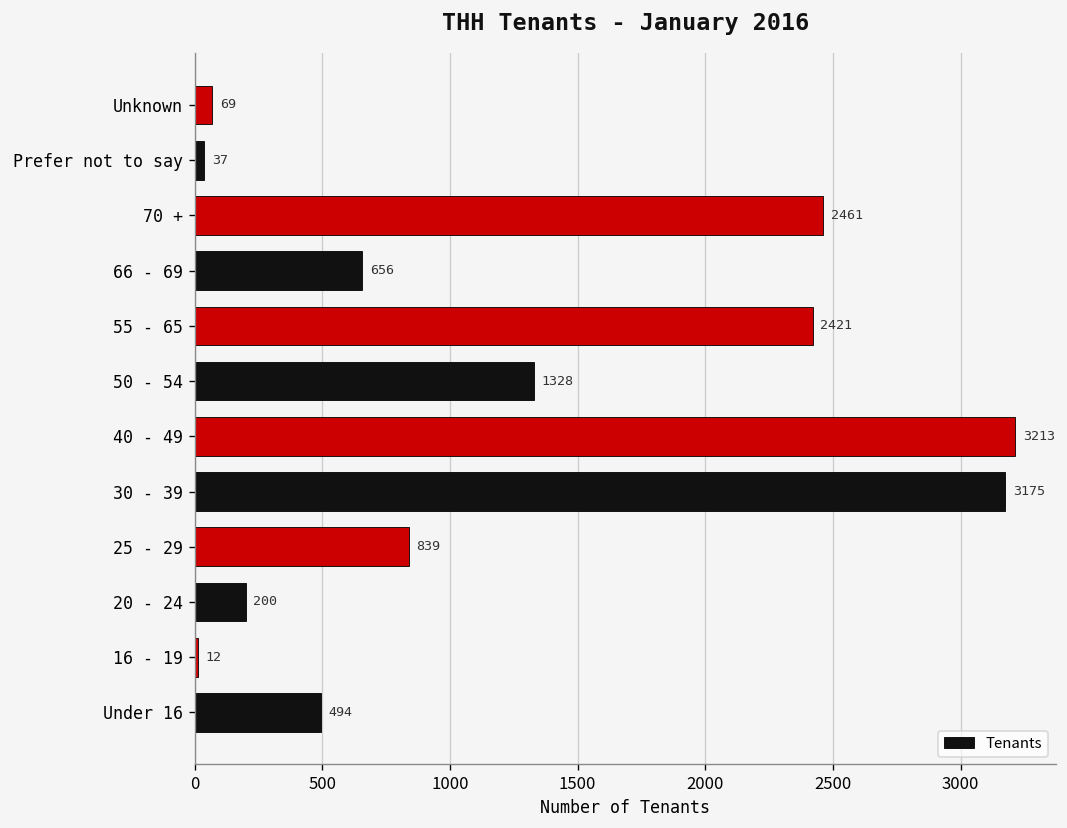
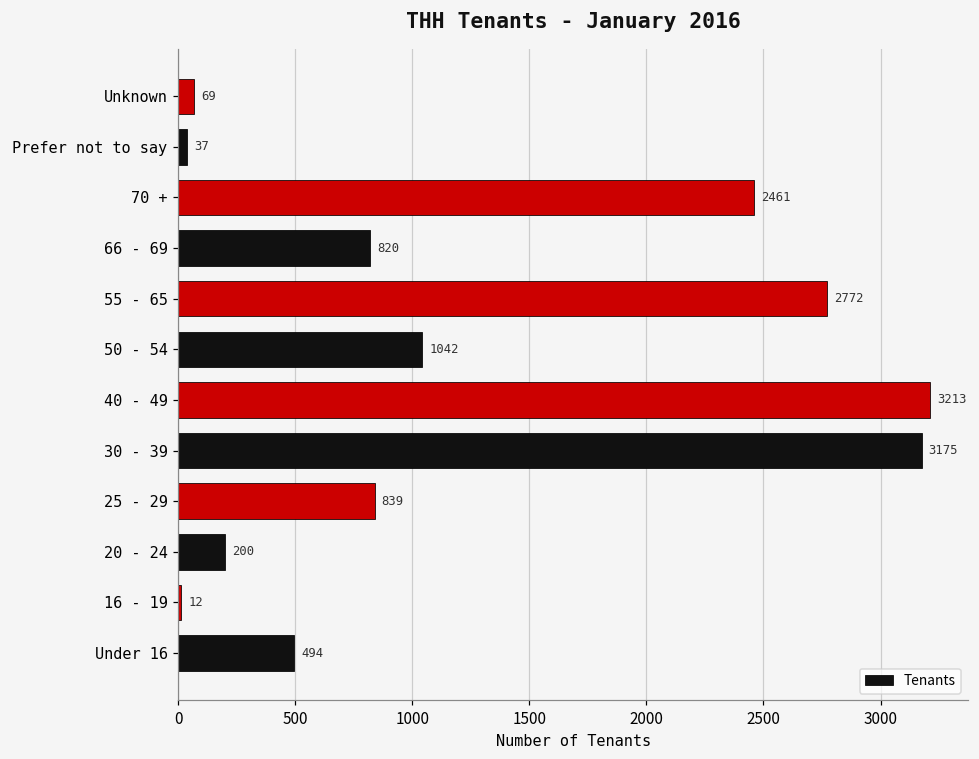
  {
    "Unknown": 69,
    "Prefer not to say": 37,
    "70 +": 2461,
-   "66 - 69": 656,
-   "55 - 65": 2421,
-   "50 - 54": 1328,
+   "66 - 69": 820,
+   "55 - 65": 2772,
+   "50 - 54": 1042,
    "40 - 49": 3213,
    "30 - 39": 3175,
    "25 - 29": 839,
    "20 - 24": 200,
    "16 - 19": 12,
    "Under 16": 494
  }
